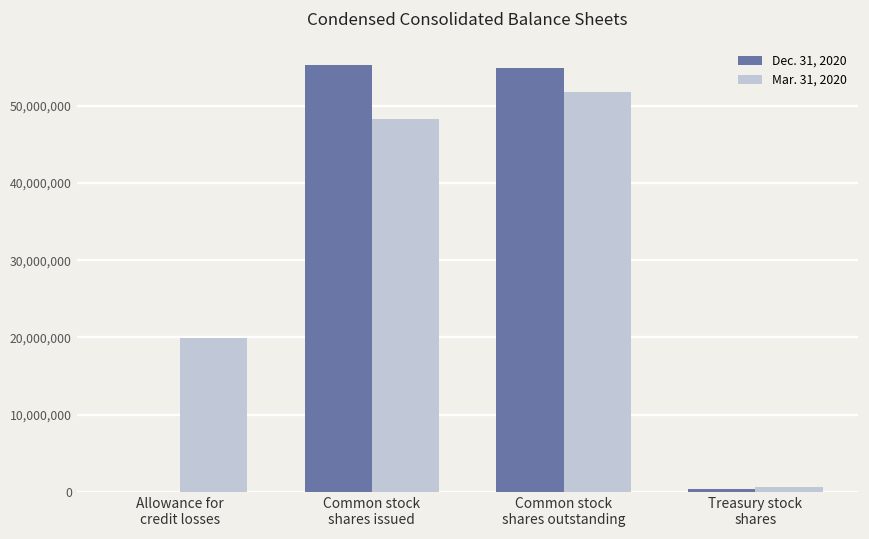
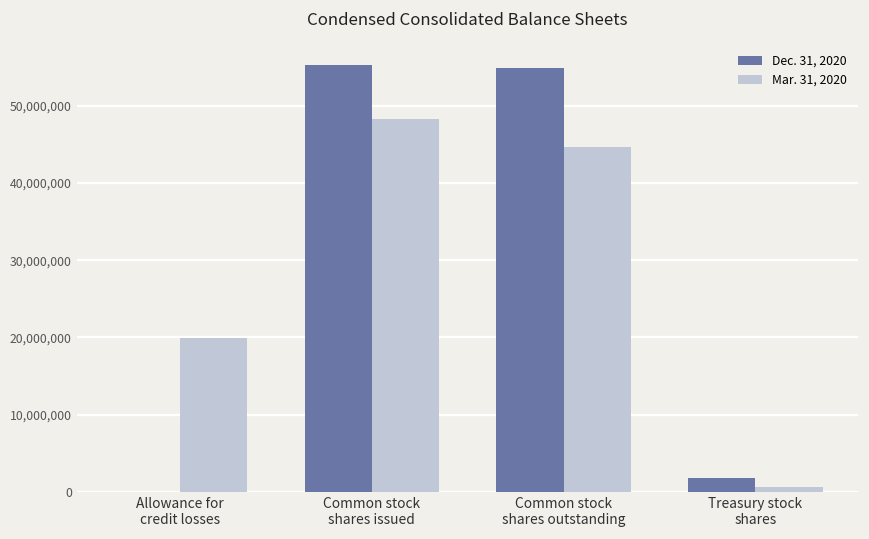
  {
    "Dec. 31, 2020": {
      "Common stock shares issued": "55,000,000",
      "Common stock shares outstanding": "55,000,000",
-     "Treasury stock shares": "0"
+     "Treasury stock shares": "2,000,000"
    },
    "Mar. 31, 2020": {
      "Allowance for credit losses": "20,000,000",
      "Common stock shares issued": "48,000,000",
-     "Common stock shares outstanding": "52,000,000",
+     "Common stock shares outstanding": "45,000,000",
      "Treasury stock shares": "1,000,000"
    }
  }
